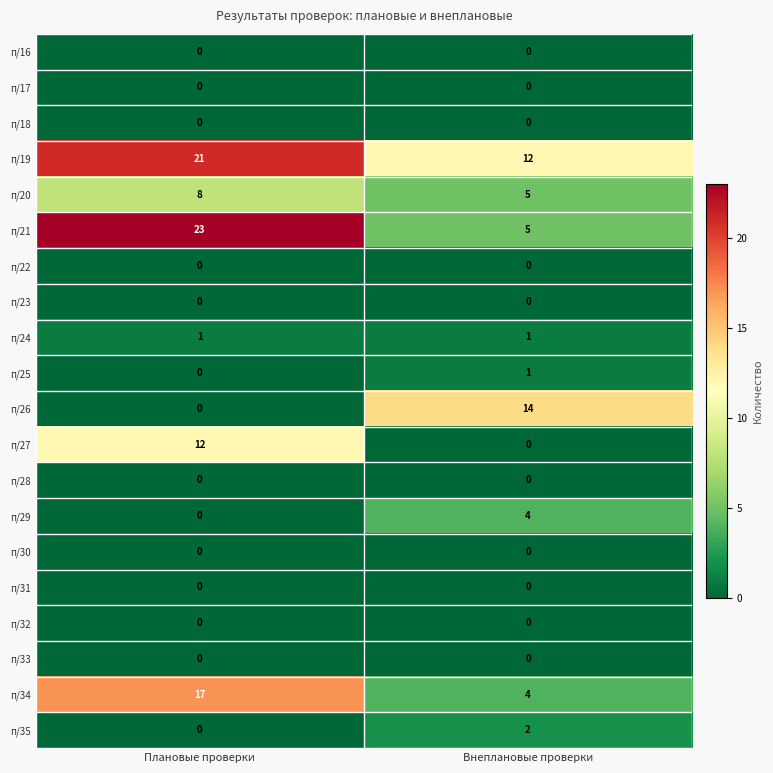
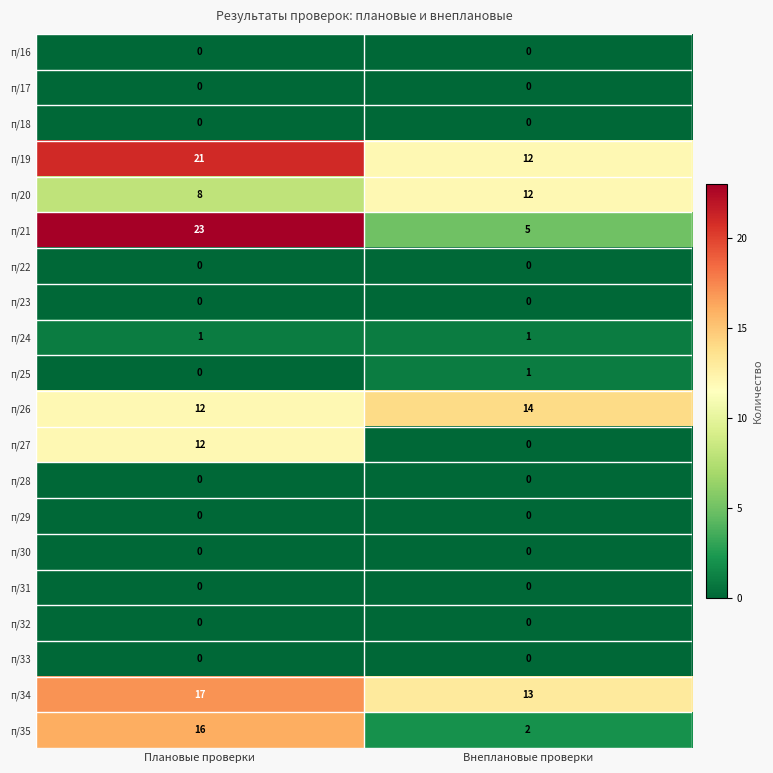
  {
    "п/16": {
      "Плановые проверки": 0,
      "Внеплановые проверки": 0
    },
    "п/17": {
      "Плановые проверки": 0,
      "Внеплановые проверки": 0
    },
    "п/18": {
      "Плановые проверки": 0,
      "Внеплановые проверки": 0
    },
    "п/19": {
      "Плановые проверки": 21,
      "Внеплановые проверки": 12
    },
    "п/20": {
      "Плановые проверки": 8,
-     "Внеплановые проверки": 5
+     "Внеплановые проверки": 12
    },
    "п/21": {
      "Плановые проверки": 23,
      "Внеплановые проверки": 5
    },
    "п/22": {
      "Плановые проверки": 0,
      "Внеплановые проверки": 0
    },
    "п/23": {
      "Плановые проверки": 0,
      "Внеплановые проверки": 0
    },
    "п/24": {
      "Плановые проверки": 1,
      "Внеплановые проверки": 1
    },
    "п/25": {
      "Плановые проверки": 0,
      "Внеплановые проверки": 1
    },
    "п/26": {
-     "Плановые проверки": 0,
+     "Плановые проверки": 12,
      "Внеплановые проверки": 14
    },
    "п/27": {
      "Плановые проверки": 12,
      "Внеплановые проверки": 0
    },
    "п/28": {
      "Плановые проверки": 0,
      "Внеплановые проверки": 0
    },
    "п/29": {
      "Плановые проверки": 0,
-     "Внеплановые проверки": 4
+     "Внеплановые проверки": 0
    },
    "п/30": {
      "Плановые проверки": 0,
      "Внеплановые проверки": 0
    },
    "п/31": {
      "Плановые проверки": 0,
      "Внеплановые проверки": 0
    },
    "п/32": {
      "Плановые проверки": 0,
      "Внеплановые проверки": 0
    },
    "п/33": {
      "Плановые проверки": 0,
      "Внеплановые проверки": 0
    },
    "п/34": {
      "Плановые проверки": 17,
-     "Внеплановые проверки": 4
+     "Внеплановые проверки": 13
    },
    "п/35": {
-     "Плановые проверки": 0,
+     "Плановые проверки": 16,
      "Внеплановые проверки": 2
    }
  }
